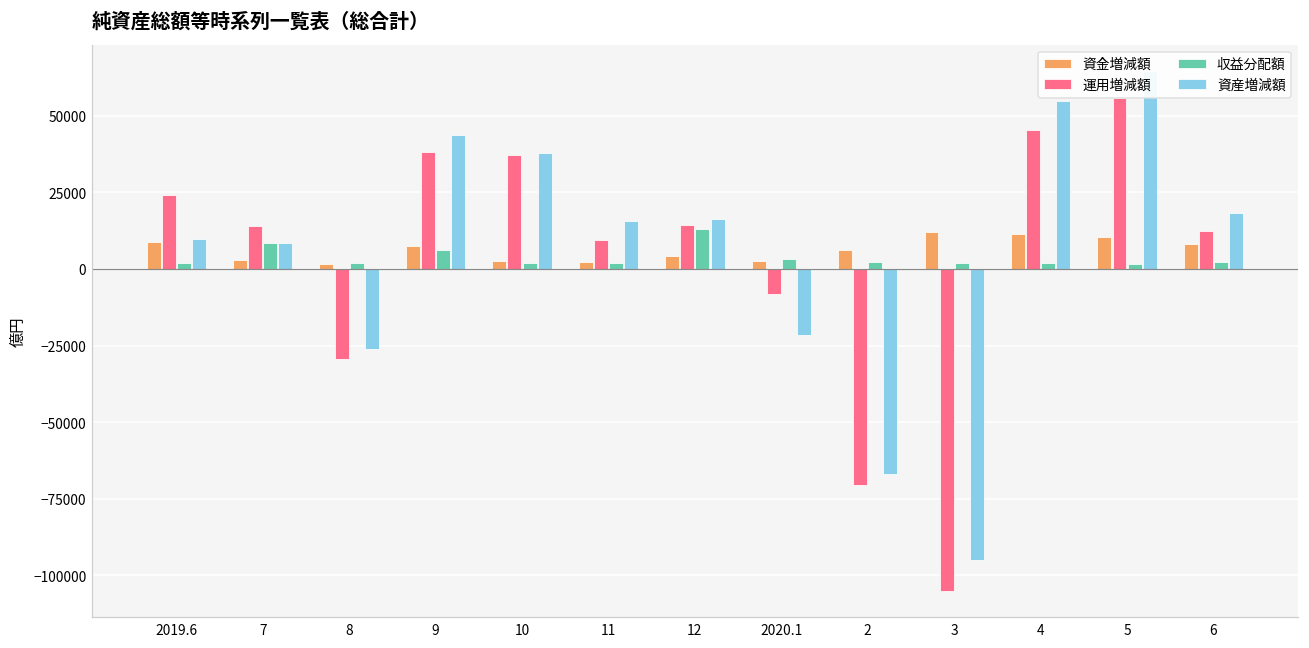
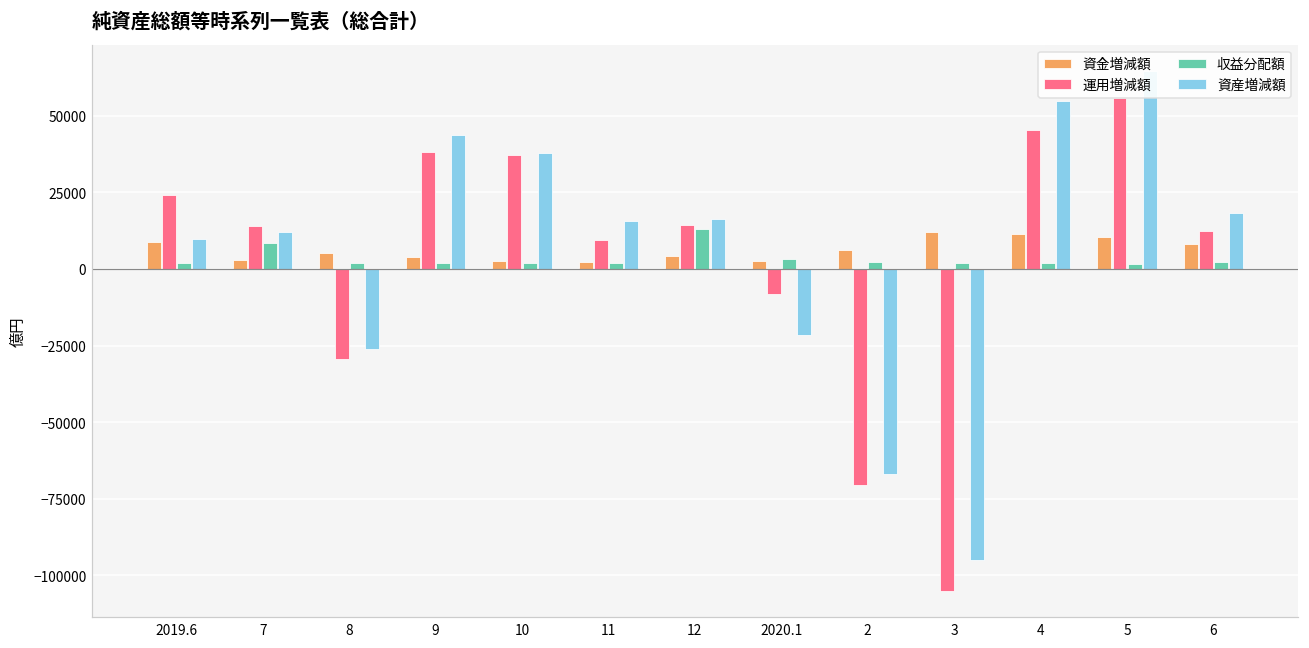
  {
    "資金増減額": {
      "2019.6": 9000,
      "7": 3000,
-     "8": 2000,
-     "9": 7000,
+     "8": 5000,
+     "9": 4000,
      "10": 3000,
      "11": 2000,
      "12": 4000,
      "2020.1": 3000,
      "2": 6000,
      "3": 12000,
      "4": 11000,
      "5": 11000,
      "6": 8000
    },
    "運用増減額": {
      "2019.6": 24000,
      "7": 14000,
      "8": -29000,
      "9": 38000,
      "10": 37000,
      "11": 9000,
      "12": 14000,
      "2020.1": -8000,
      "2": -71000,
      "3": -105000,
      "4": 45000,
      "6": 13000
    },
    "収益分配額": {
      "2019.6": 2000,
      "7": 9000,
      "8": 2000,
-     "9": 6000,
+     "9": 2000,
      "10": 2000,
      "11": 2000,
      "12": 13000,
      "2020.1": 3000,
      "2": 2000,
      "3": 2000,
      "4": 2000,
      "5": 2000,
      "6": 2000
    },
    "資産増減額": {
      "2019.6": 10000,
-     "7": 8000,
+     "7": 12000,
      "8": -26000,
      "9": 44000,
      "10": 38000,
      "11": 16000,
      "12": 16000,
      "2020.1": -22000,
      "2": -67000,
      "3": -95000,
      "4": 55000,
      "6": 18000
    }
  }
